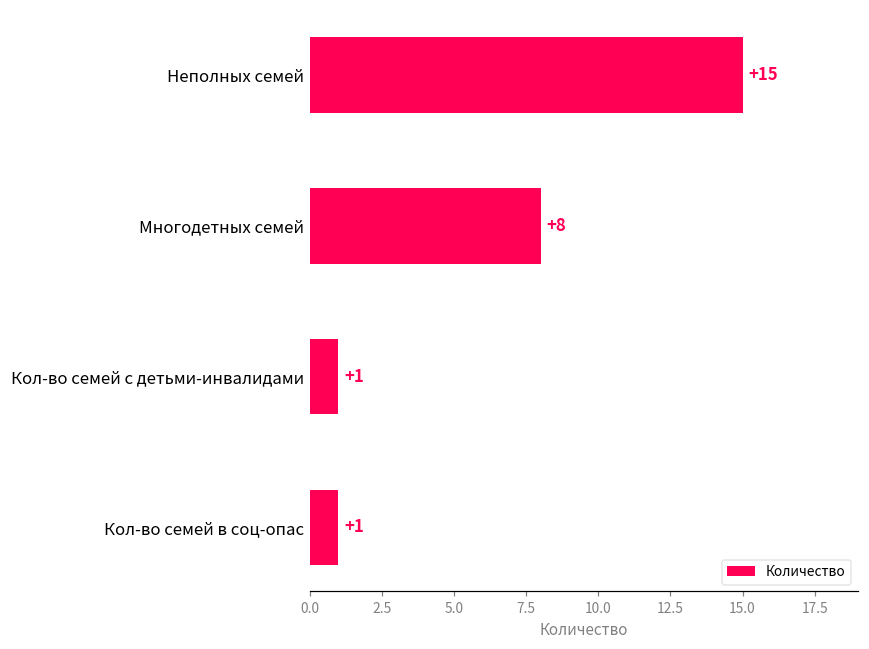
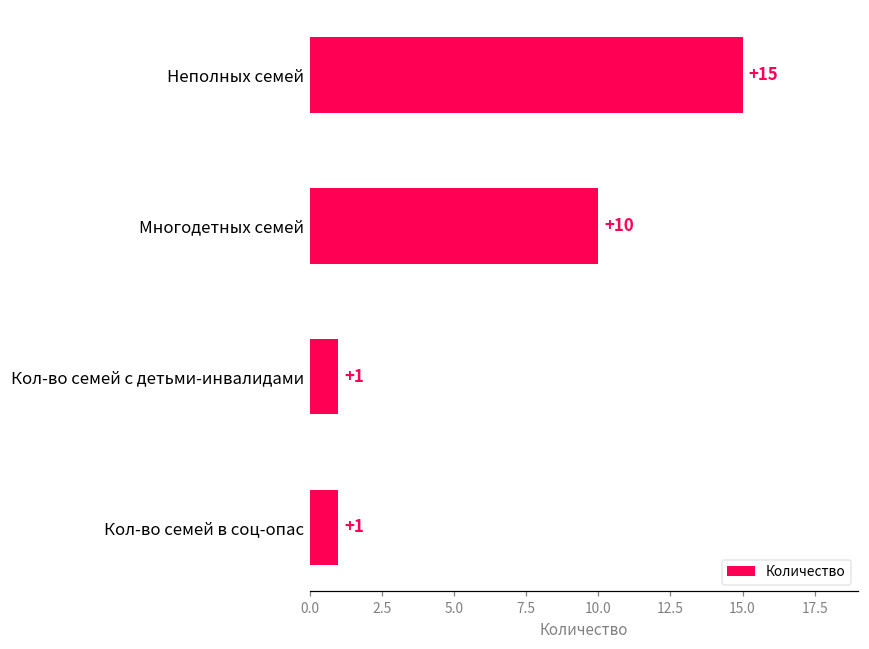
  {
    "Неполных семей": "+15",
-   "Многодетных семей": "+8",
+   "Многодетных семей": "+10",
    "Кол-во семей с детьми-инвалидами": "+1",
    "Кол-во семей в соц-опас": "+1"
  }
